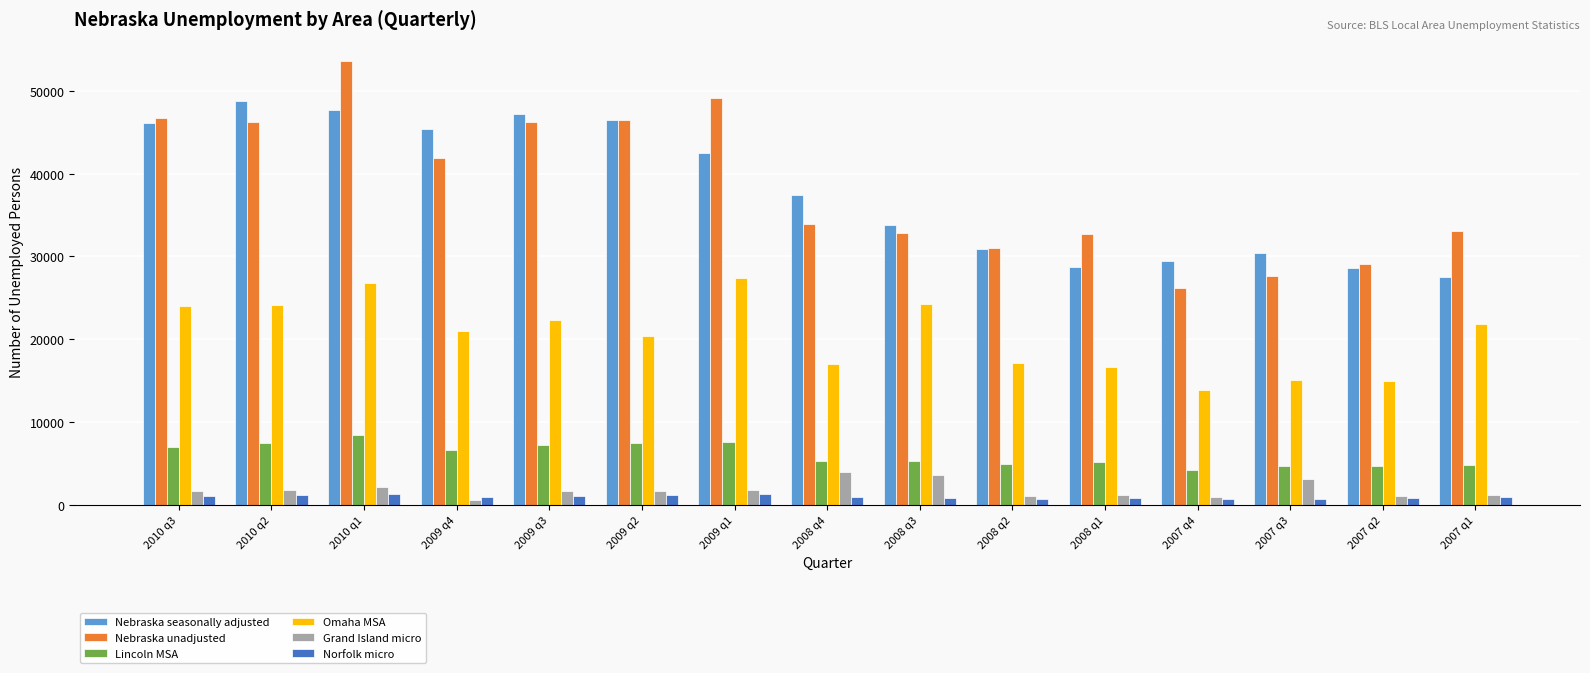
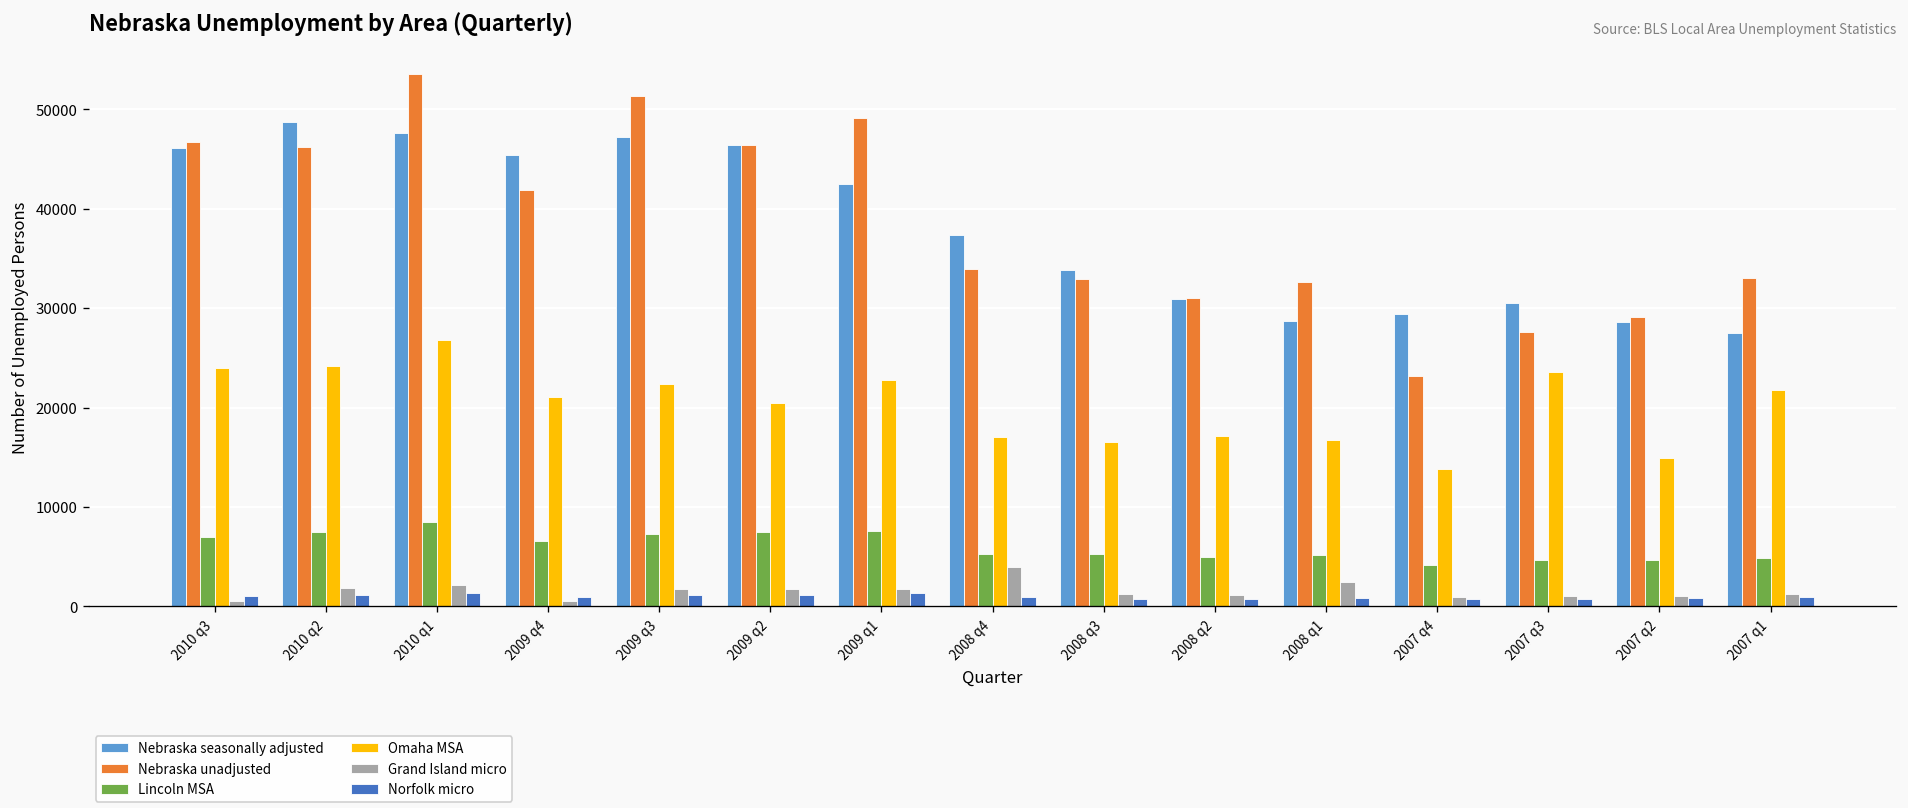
  {
    "Nebraska unadjusted": {
      "2010 q3": 47000,
      "2010 q2": 46000,
      "2010 q1": 54000,
      "2009 q4": 42000,
-     "2009 q3": 46000,
+     "2009 q3": 51000,
      "2009 q2": 46000,
      "2009 q1": 49000,
      "2008 q4": 34000,
      "2008 q3": 33000,
      "2008 q2": 31000,
      "2008 q1": 33000,
-     "2007 q4": 26000,
+     "2007 q4": 23000,
      "2007 q3": 28000,
      "2007 q2": 29000,
      "2007 q1": 33000
    },
    "Lincoln MSA": {
      "2010 q3": 7000,
      "2010 q2": 7000,
      "2010 q1": 8000,
      "2009 q4": 7000,
      "2009 q3": 7000,
      "2009 q2": 7000,
      "2009 q1": 8000,
      "2008 q4": 5000,
      "2008 q3": 5000,
      "2008 q2": 5000,
      "2008 q1": 5000,
      "2007 q4": 4000,
      "2007 q3": 5000,
      "2007 q2": 5000,
      "2007 q1": 5000
    },
    "Omaha MSA": {
      "2010 q3": 24000,
      "2010 q2": 24000,
      "2010 q1": 27000,
      "2009 q4": 21000,
      "2009 q3": 22000,
      "2009 q2": 20000,
-     "2009 q1": 27000,
+     "2009 q1": 23000,
      "2008 q4": 17000,
-     "2008 q3": 24000,
+     "2008 q3": 17000,
      "2008 q2": 17000,
      "2008 q1": 17000,
      "2007 q4": 14000,
-     "2007 q3": 15000,
+     "2007 q3": 24000,
      "2007 q2": 15000,
      "2007 q1": 22000
    },
    "Grand Island micro": {
-     "2010 q3": 2000,
+     "2010 q3": 1000,
      "2010 q2": 2000,
      "2010 q1": 2000,
      "2009 q4": 1000,
      "2009 q3": 2000,
      "2009 q2": 2000,
      "2009 q1": 2000,
      "2008 q4": 4000,
-     "2008 q3": 4000,
+     "2008 q3": 1000,
      "2008 q2": 1000,
-     "2008 q1": 1000,
+     "2008 q1": 2000,
      "2007 q4": 1000,
-     "2007 q3": 3000,
+     "2007 q3": 1000,
      "2007 q2": 1000,
      "2007 q1": 1000
    }
  }
